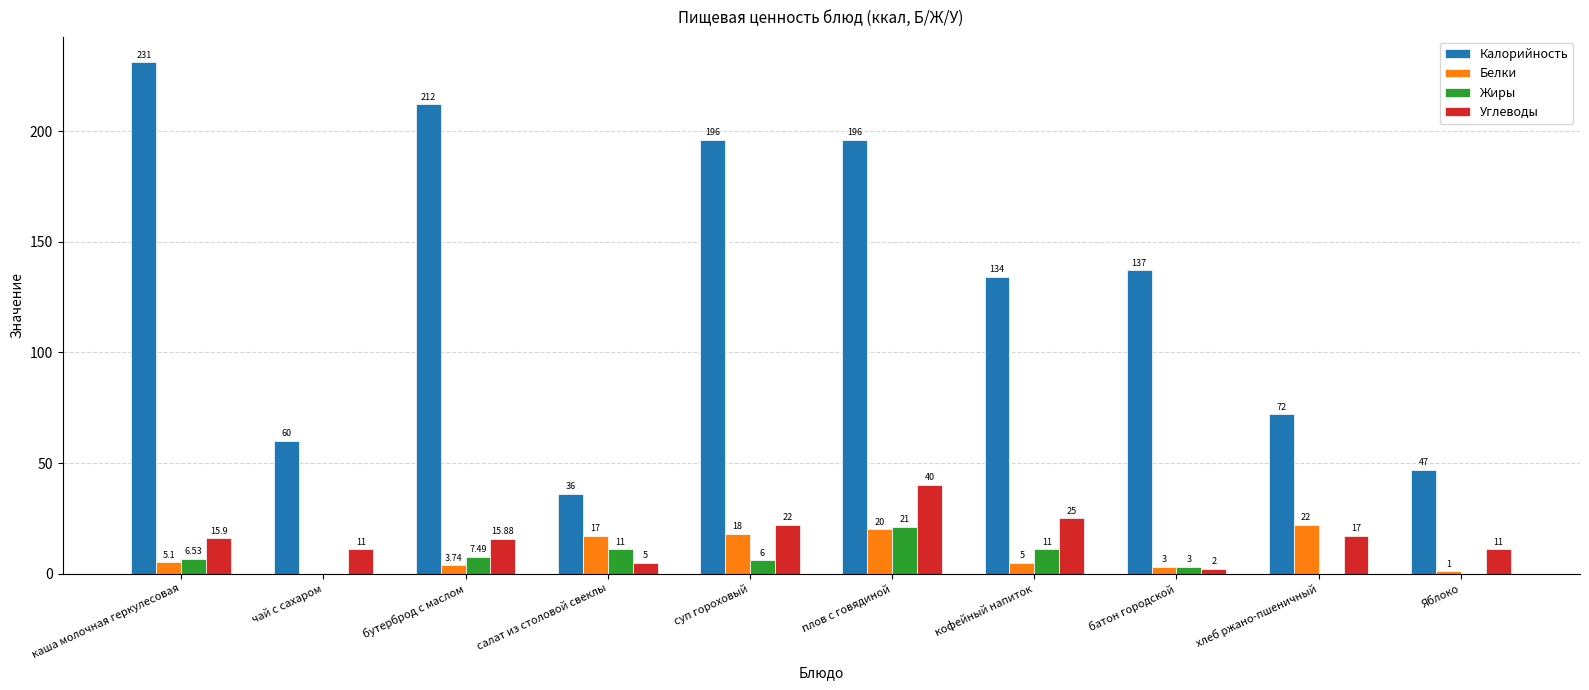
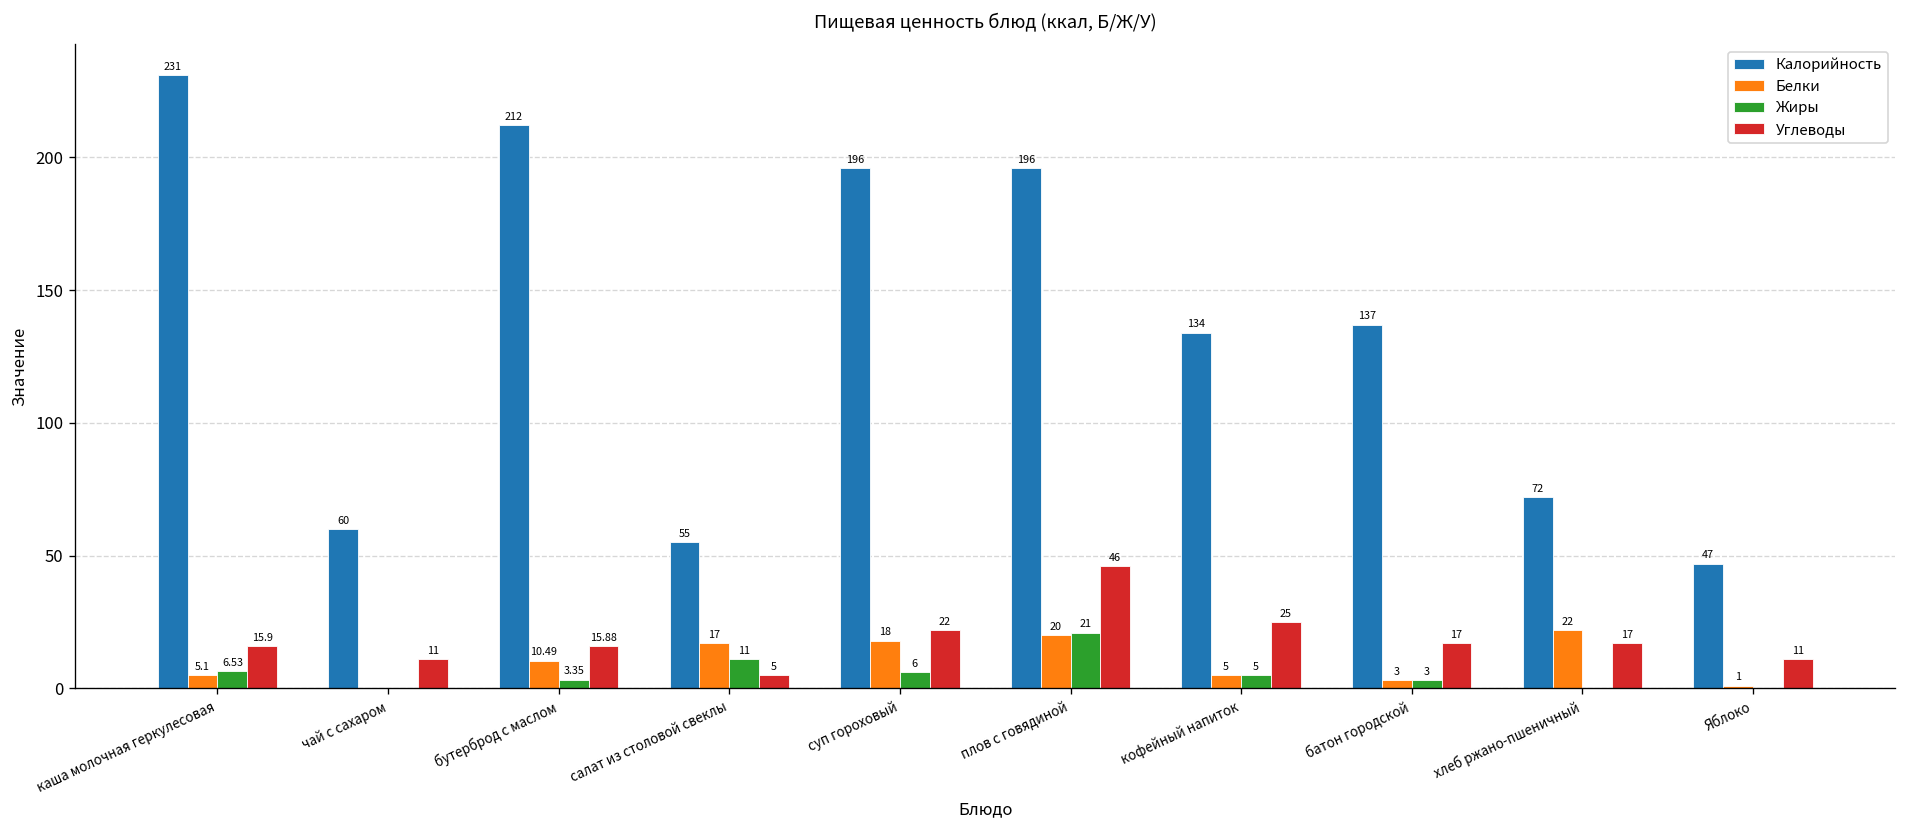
  {
    "Калорийность": {
      "каша молочная геркулесовая": 231,
      "чай с сахаром": 60,
      "бутерброд с маслом": 212,
-     "салат из столовой свеклы": 36,
+     "салат из столовой свеклы": 55,
      "суп гороховый": 196,
      "плов с говядиной": 196,
      "кофейный напиток": 134,
      "батон городской": 137,
      "хлеб ржано-пшеничный": 72,
      "Яблоко": 47
    },
    "Белки": {
      "каша молочная геркулесовая": 5.1,
-     "бутерброд с маслом": 3.74,
+     "бутерброд с маслом": 10.49,
      "салат из столовой свеклы": 17,
      "суп гороховый": 18,
      "плов с говядиной": 20,
      "кофейный напиток": 5,
      "батон городской": 3,
      "хлеб ржано-пшеничный": 22,
      "Яблоко": 1
    },
    "Жиры": {
      "каша молочная геркулесовая": 6.53,
-     "бутерброд с маслом": 7.49,
+     "бутерброд с маслом": 3.35,
      "салат из столовой свеклы": 11,
      "суп гороховый": 6,
      "плов с говядиной": 21,
-     "кофейный напиток": 11,
+     "кофейный напиток": 5,
      "батон городской": 3
    },
    "Углеводы": {
      "каша молочная геркулесовая": 15.9,
      "чай с сахаром": 11,
      "бутерброд с маслом": 15.88,
      "салат из столовой свеклы": 5,
      "суп гороховый": 22,
-     "плов с говядиной": 40,
+     "плов с говядиной": 46,
      "кофейный напиток": 25,
-     "батон городской": 2,
+     "батон городской": 17,
      "хлеб ржано-пшеничный": 17,
      "Яблоко": 11
    }
  }
